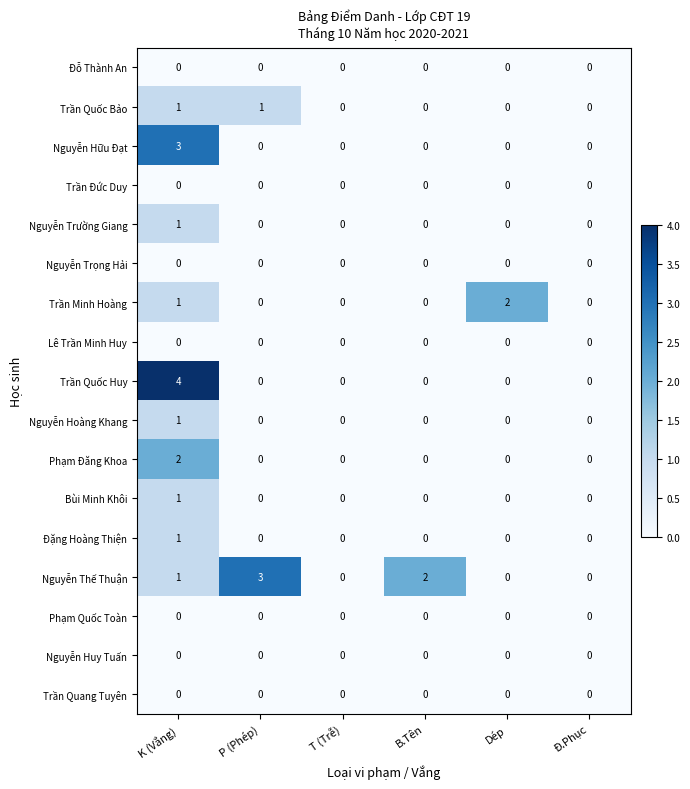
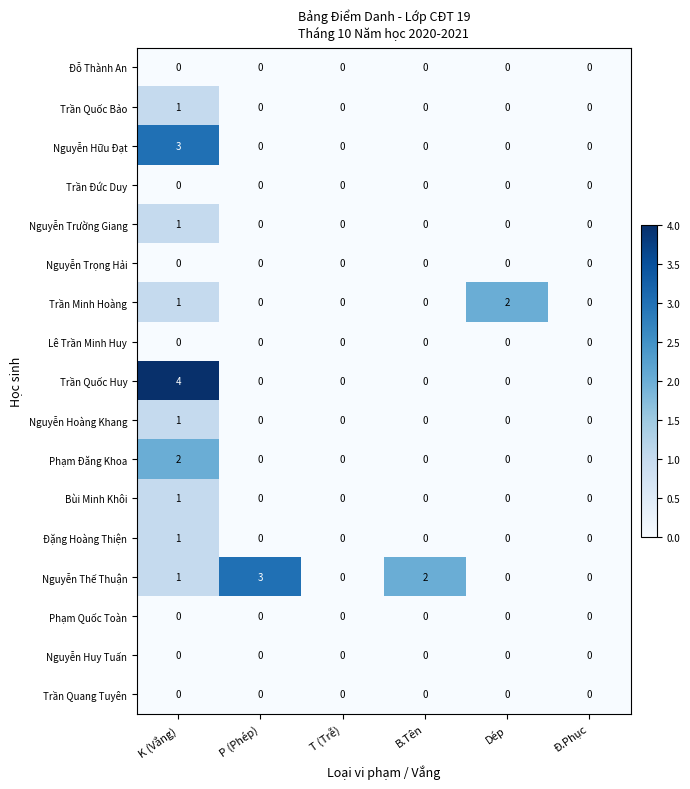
  {
    "Đỗ Thành An": {
      "K (Vắng)": 0,
      "P (Phép)": 0,
      "T (Trễ)": 0,
      "B.Tên": 0,
      "Dép": 0,
      "Đ.Phục": 0
    },
    "Trần Quốc Bảo": {
      "K (Vắng)": 1,
-     "P (Phép)": 1,
+     "P (Phép)": 0,
      "T (Trễ)": 0,
      "B.Tên": 0,
      "Dép": 0,
      "Đ.Phục": 0
    },
    "Nguyễn Hữu Đạt": {
      "K (Vắng)": 3,
      "P (Phép)": 0,
      "T (Trễ)": 0,
      "B.Tên": 0,
      "Dép": 0,
      "Đ.Phục": 0
    },
    "Trần Đức Duy": {
      "K (Vắng)": 0,
      "P (Phép)": 0,
      "T (Trễ)": 0,
      "B.Tên": 0,
      "Dép": 0,
      "Đ.Phục": 0
    },
    "Nguyễn Trường Giang": {
      "K (Vắng)": 1,
      "P (Phép)": 0,
      "T (Trễ)": 0,
      "B.Tên": 0,
      "Dép": 0,
      "Đ.Phục": 0
    },
    "Nguyễn Trọng Hải": {
      "K (Vắng)": 0,
      "P (Phép)": 0,
      "T (Trễ)": 0,
      "B.Tên": 0,
      "Dép": 0,
      "Đ.Phục": 0
    },
    "Trần Minh Hoàng": {
      "K (Vắng)": 1,
      "P (Phép)": 0,
      "T (Trễ)": 0,
      "B.Tên": 0,
      "Dép": 2,
      "Đ.Phục": 0
    },
    "Lê Trần Minh Huy": {
      "K (Vắng)": 0,
      "P (Phép)": 0,
      "T (Trễ)": 0,
      "B.Tên": 0,
      "Dép": 0,
      "Đ.Phục": 0
    },
    "Trần Quốc Huy": {
      "K (Vắng)": 4,
      "P (Phép)": 0,
      "T (Trễ)": 0,
      "B.Tên": 0,
      "Dép": 0,
      "Đ.Phục": 0
    },
    "Nguyễn Hoàng Khang": {
      "K (Vắng)": 1,
      "P (Phép)": 0,
      "T (Trễ)": 0,
      "B.Tên": 0,
      "Dép": 0,
      "Đ.Phục": 0
    },
    "Phạm Đăng Khoa": {
      "K (Vắng)": 2,
      "P (Phép)": 0,
      "T (Trễ)": 0,
      "B.Tên": 0,
      "Dép": 0,
      "Đ.Phục": 0
    },
    "Bùi Minh Khôi": {
      "K (Vắng)": 1,
      "P (Phép)": 0,
      "T (Trễ)": 0,
      "B.Tên": 0,
      "Dép": 0,
      "Đ.Phục": 0
    },
    "Đặng Hoàng Thiện": {
      "K (Vắng)": 1,
      "P (Phép)": 0,
      "T (Trễ)": 0,
      "B.Tên": 0,
      "Dép": 0,
      "Đ.Phục": 0
    },
    "Nguyễn Thế Thuận": {
      "K (Vắng)": 1,
      "P (Phép)": 3,
      "T (Trễ)": 0,
      "B.Tên": 2,
      "Dép": 0,
      "Đ.Phục": 0
    },
    "Phạm Quốc Toàn": {
      "K (Vắng)": 0,
      "P (Phép)": 0,
      "T (Trễ)": 0,
      "B.Tên": 0,
      "Dép": 0,
      "Đ.Phục": 0
    },
    "Nguyễn Huy Tuấn": {
      "K (Vắng)": 0,
      "P (Phép)": 0,
      "T (Trễ)": 0,
      "B.Tên": 0,
      "Dép": 0,
      "Đ.Phục": 0
    },
    "Trần Quang Tuyên": {
      "K (Vắng)": 0,
      "P (Phép)": 0,
      "T (Trễ)": 0,
      "B.Tên": 0,
      "Dép": 0,
      "Đ.Phục": 0
    }
  }
